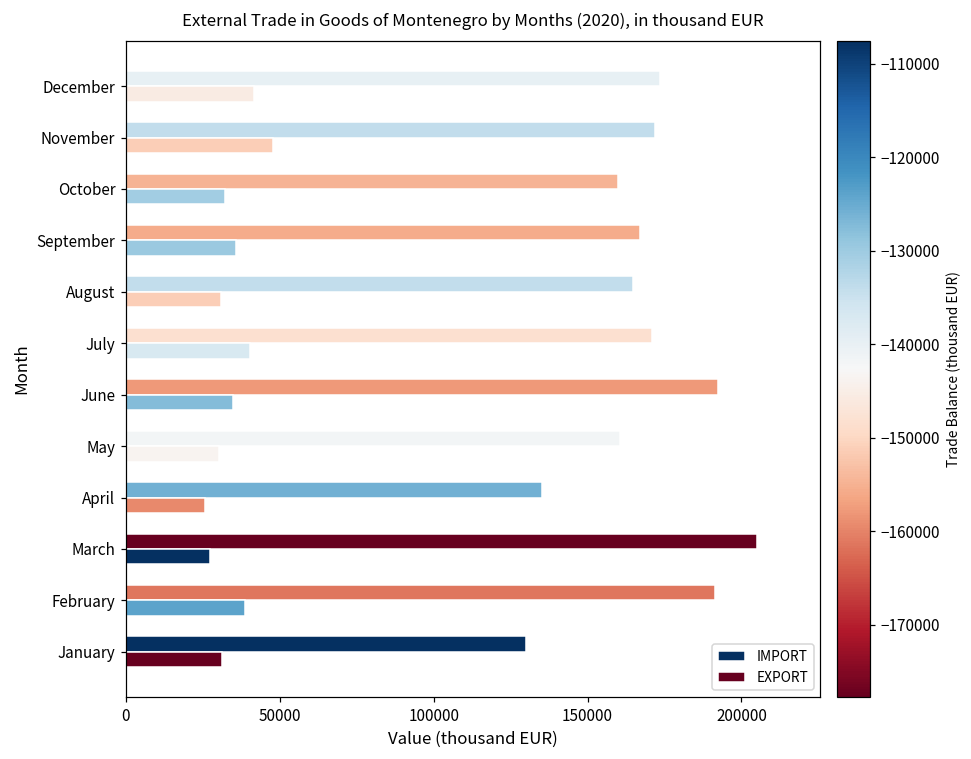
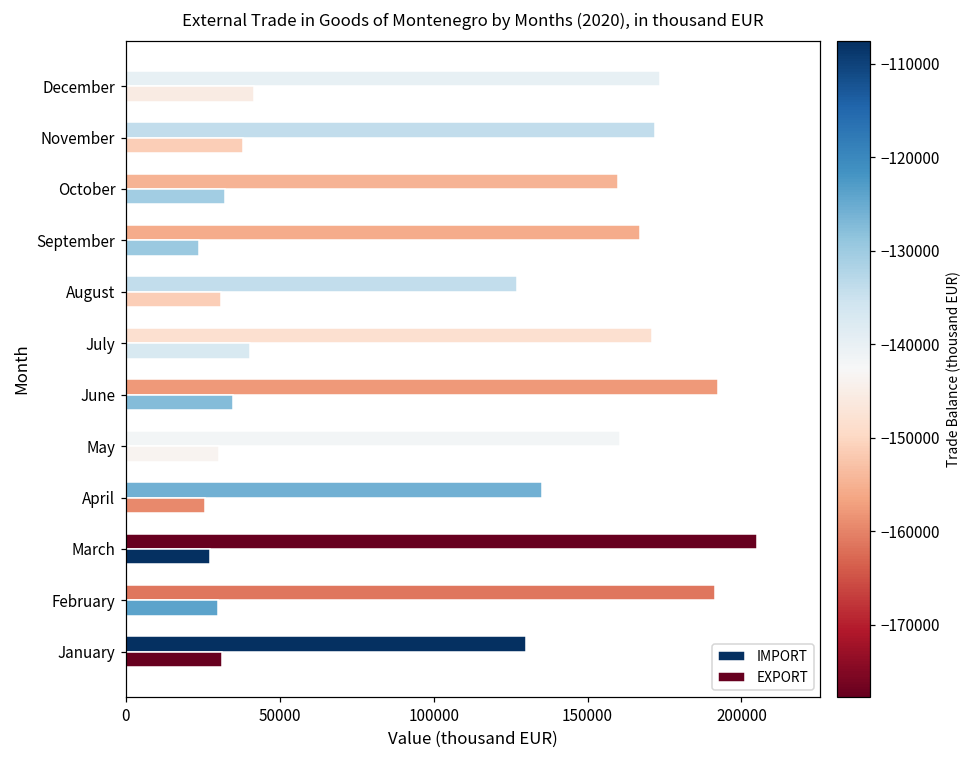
  {
    "IMPORT": {
      "December": 173000,
      "November": 172000,
      "October": 160000,
      "September": 167000,
-     "August": 165000,
+     "August": 127000,
      "July": 171000,
      "June": 193000,
      "May": 161000,
      "April": 135000,
      "March": 205000,
      "February": 191000,
      "January": 130000
    },
    "EXPORT": {
      "December": 42000,
-     "November": 48000,
+     "November": 38000,
      "October": 32000,
-     "September": 36000,
+     "September": 24000,
      "August": 31000,
      "July": 40000,
      "June": 35000,
      "May": 30000,
      "April": 26000,
      "March": 27000,
-     "February": 39000,
+     "February": 30000,
      "January": 31000
    }
  }
